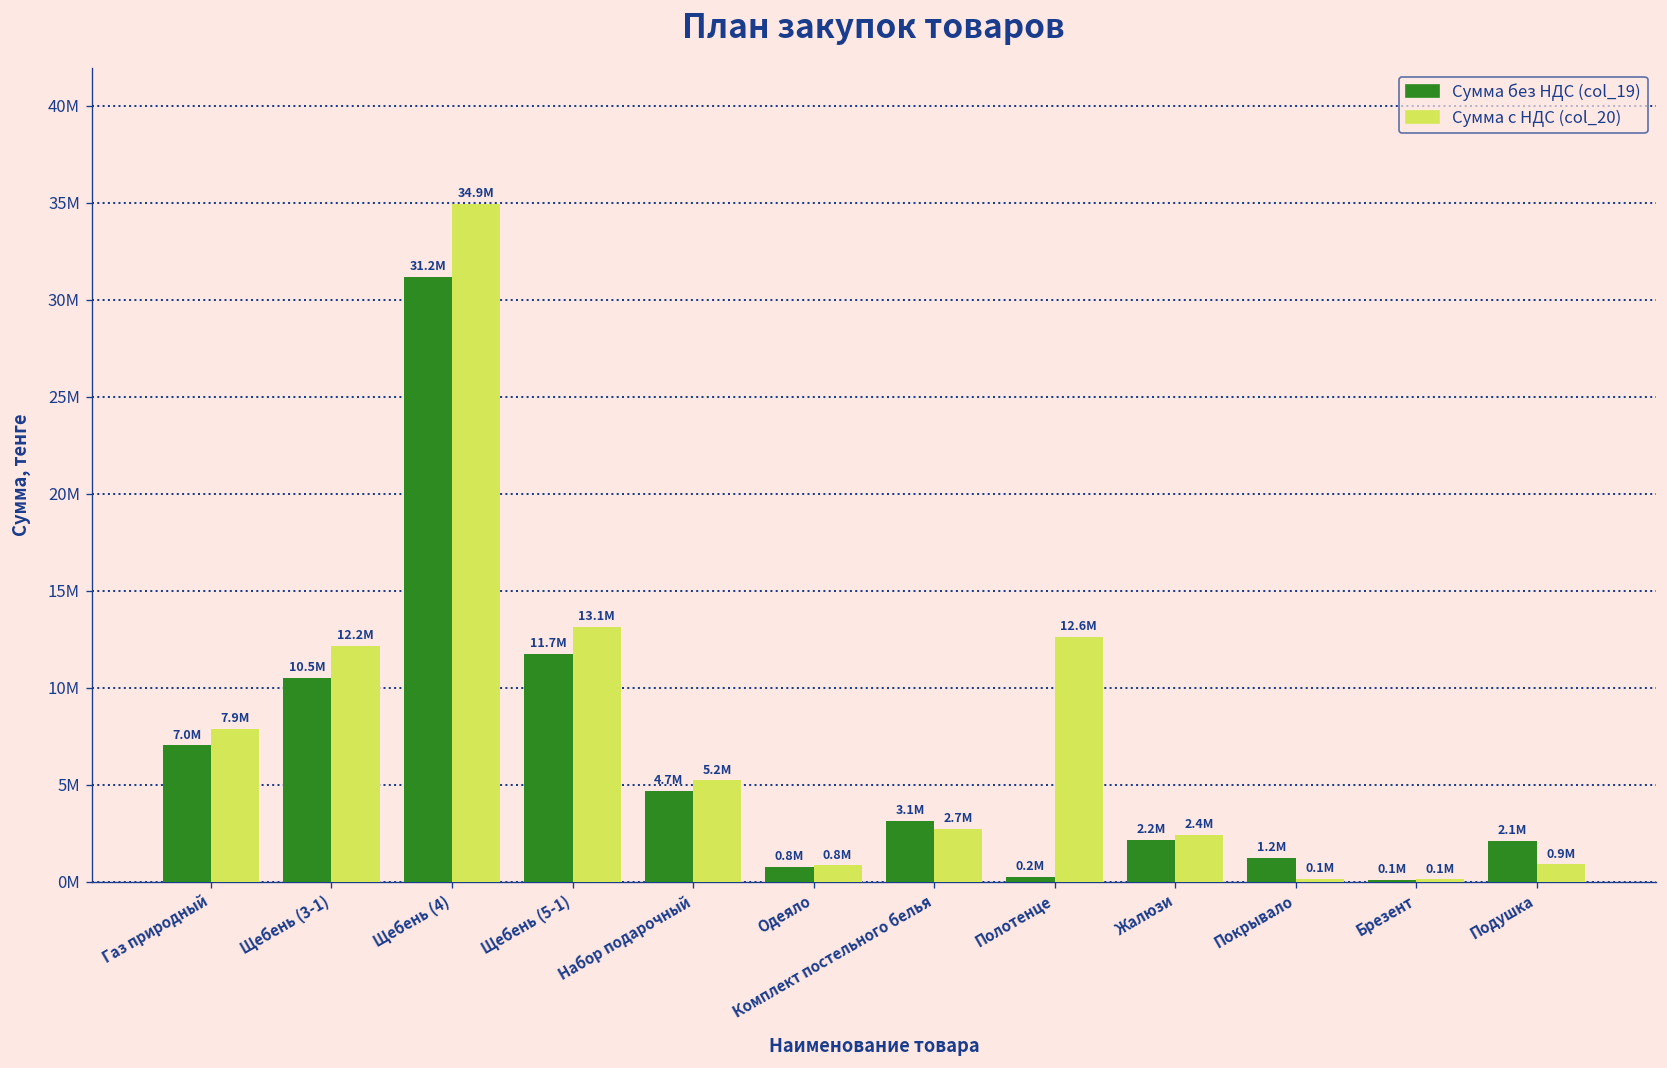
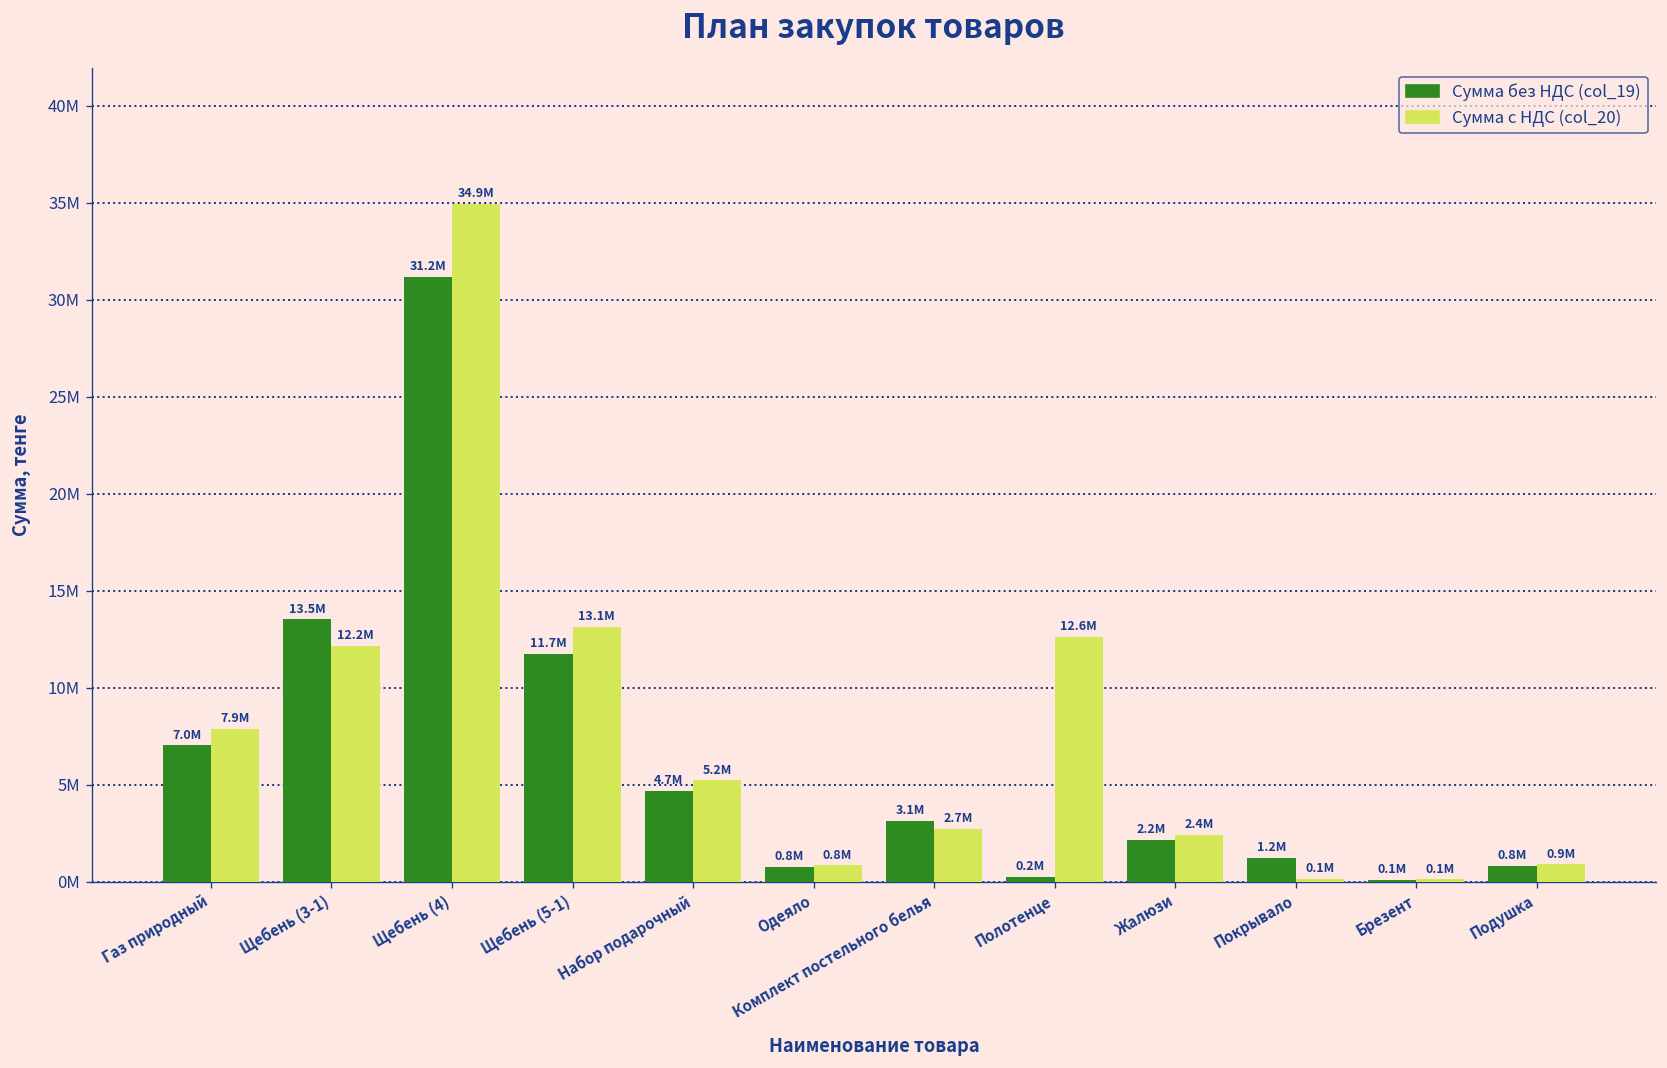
  {
    "Сумма без НДС (col_19)": {
      "Газ природный": "7.0M",
-     "Щебень (3-1)": "10.5M",
+     "Щебень (3-1)": "13.5M",
      "Щебень (4)": "31.2M",
      "Щебень (5-1)": "11.7M",
      "Набор подарочный": "4.7M",
      "Одеяло": "0.8M",
      "Комплект постельного белья": "3.1M",
      "Полотенце": "0.2M",
      "Жалюзи": "2.2M",
      "Покрывало": "1.2M",
      "Брезент": "0.1M",
-     "Подушка": "2.1M"
+     "Подушка": "0.8M"
    },
    "Сумма с НДС (col_20)": {
      "Газ природный": "7.9M",
      "Щебень (3-1)": "12.2M",
      "Щебень (4)": "34.9M",
      "Щебень (5-1)": "13.1M",
      "Набор подарочный": "5.2M",
      "Одеяло": "0.8M",
      "Комплект постельного белья": "2.7M",
      "Полотенце": "12.6M",
      "Жалюзи": "2.4M",
      "Покрывало": "0.1M",
      "Брезент": "0.1M",
      "Подушка": "0.9M"
    }
  }
